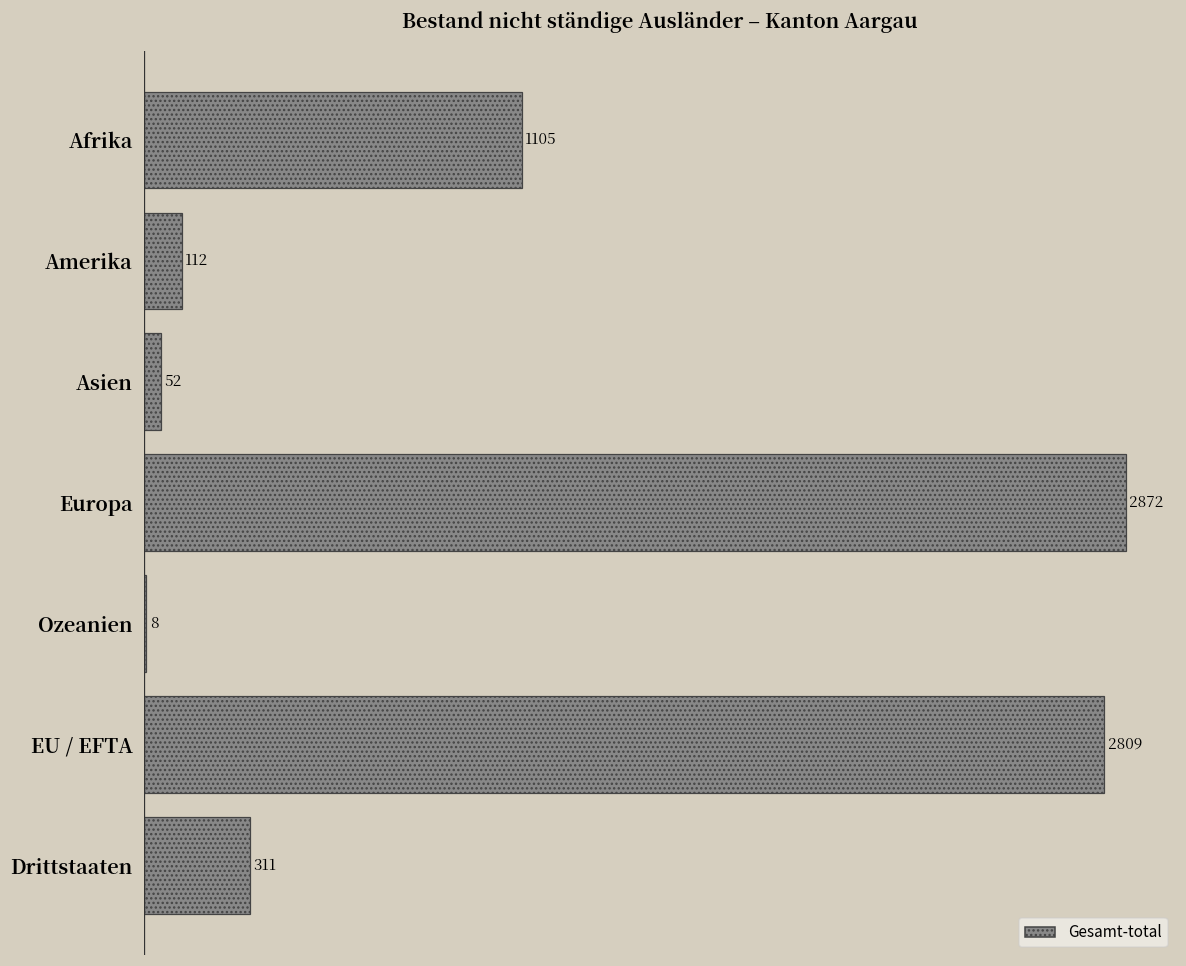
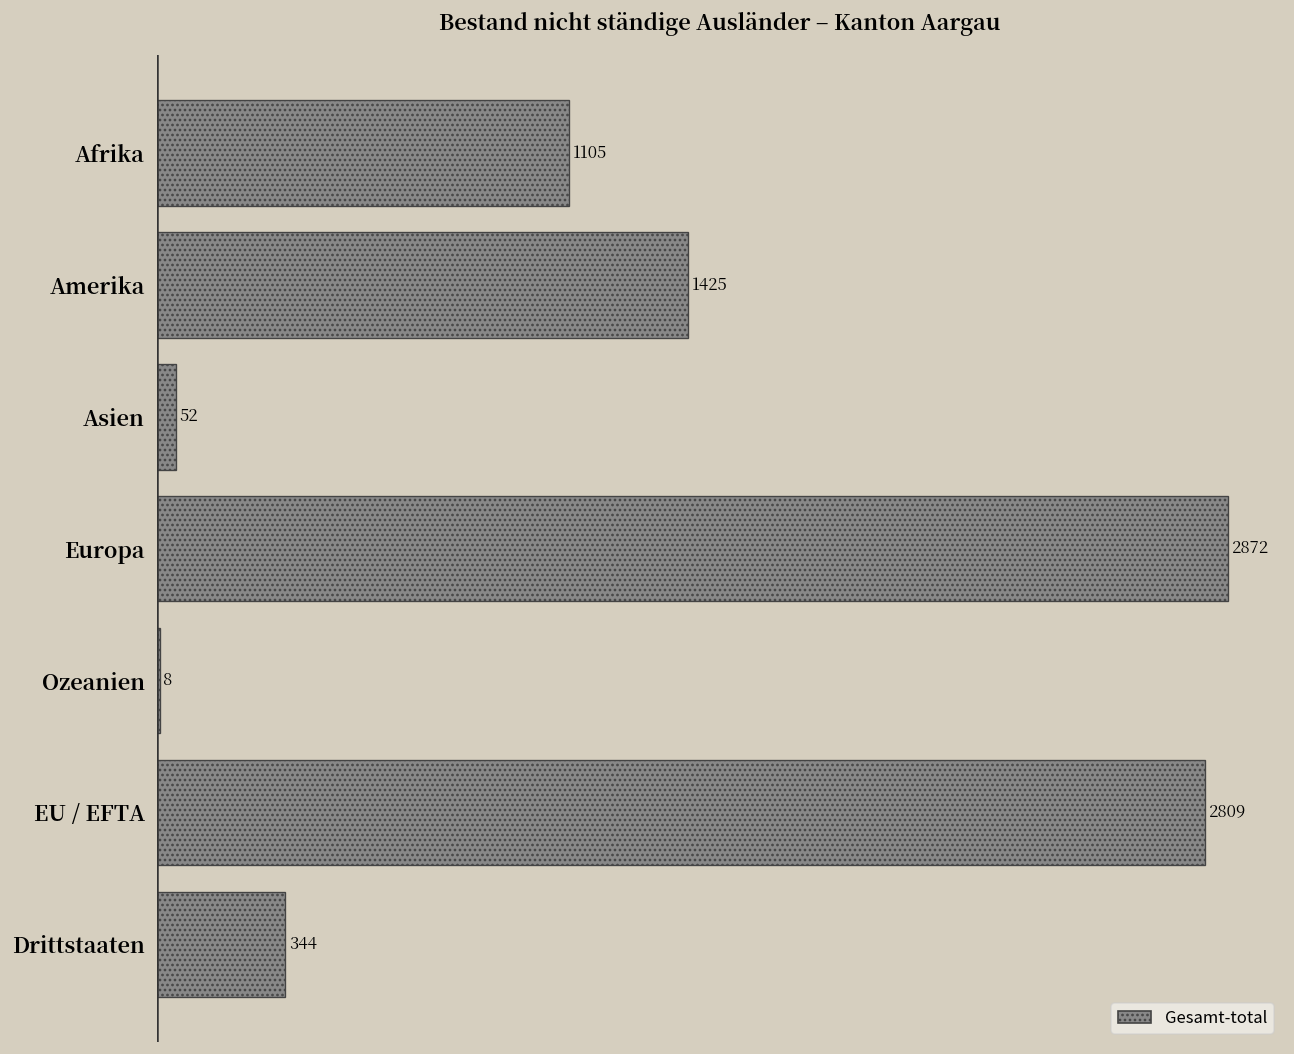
  {
    "Afrika": 1105,
-   "Amerika": 112,
+   "Amerika": 1425,
    "Asien": 52,
    "Europa": 2872,
    "Ozeanien": 8,
    "EU / EFTA": 2809,
-   "Drittstaaten": 311
+   "Drittstaaten": 344
  }
